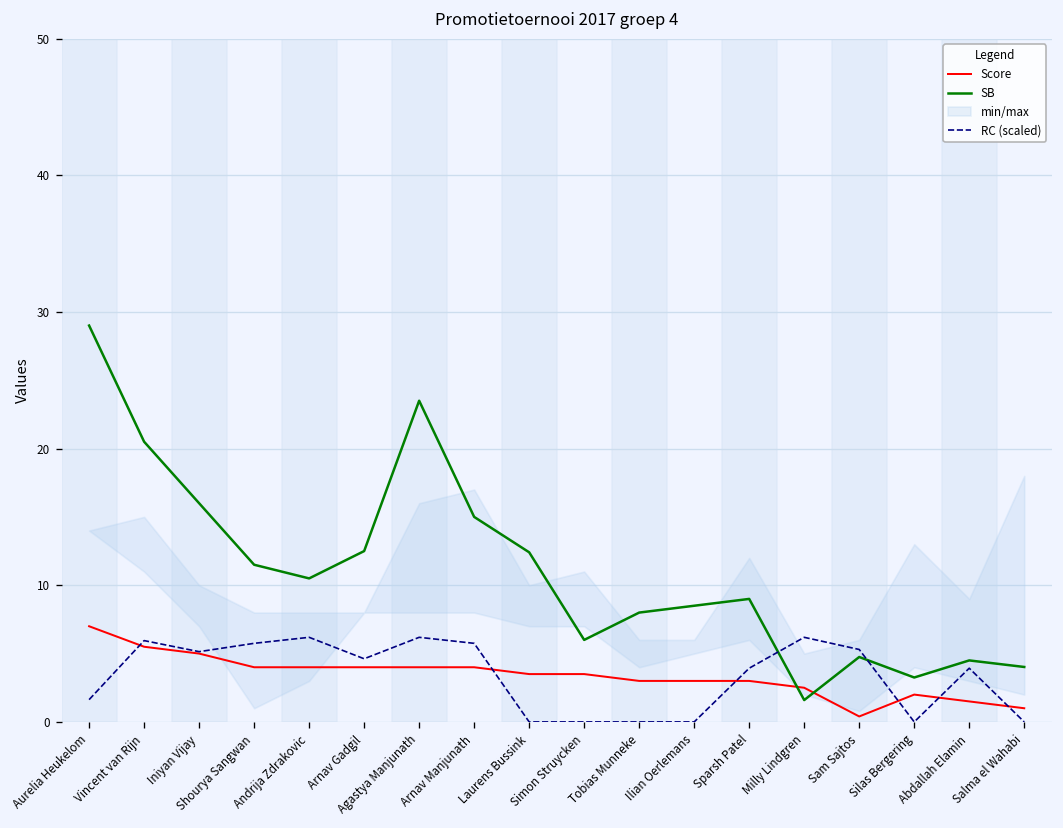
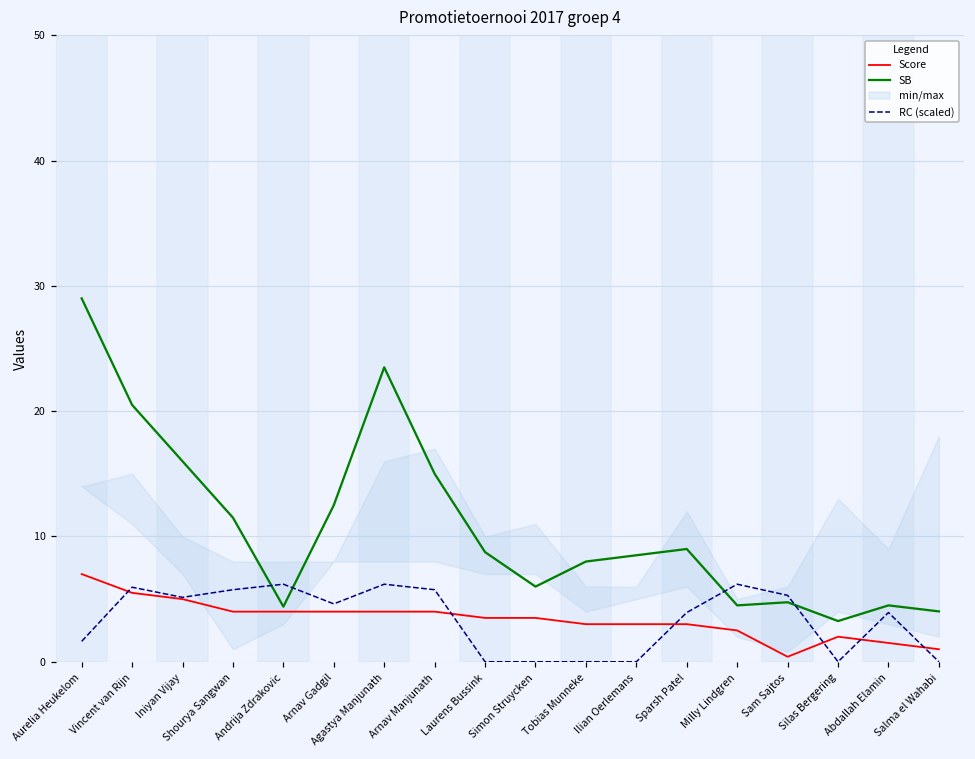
  {
    "Score": {
      "Aurelia Heukelom": 7.0,
      "Vincent van Rijn": 5.5,
      "Shourya Sangwan": 4.0,
      "Andrija Zdrakovic": 4.0,
      "Arnav Gadgil": 4.0,
      "Agastya Manjunath": 4.0,
      "Arnav Manjunath": 4.0,
      "Laurens Bussink": 3.5,
      "Simon Struycken": 3.5,
      "Tobias Munneke": 3.0,
      "Ilian Oerlemans": 3.0,
      "Sparsh Patel": 3.0,
      "Milly Lindgren": 2.5,
      "Sam Sajtos": 0.4,
      "Silas Bergering": 2.0,
      "Abdallah Elamin": 1.5,
      "Salma el Wahabi": 1.0
    },
    "SB": {
      "Aurelia Heukelom": 29.0,
      "Vincent van Rijn": 20.5,
      "Iniyan Vijay": 16.0,
      "Shourya Sangwan": 11.5,
-     "Andrija Zdrakovic": 10.5,
+     "Andrija Zdrakovic": 4.4,
      "Arnav Gadgil": 12.5,
      "Agastya Manjunath": 23.5,
      "Arnav Manjunath": 15.0,
-     "Laurens Bussink": 12.4,
+     "Laurens Bussink": 8.8,
      "Simon Struycken": 6.0,
      "Tobias Munneke": 8.0,
      "Ilian Oerlemans": 8.5,
      "Sparsh Patel": 9.0,
-     "Milly Lindgren": 1.6,
+     "Milly Lindgren": 4.5,
      "Sam Sajtos": 4.8,
      "Silas Bergering": 3.3,
      "Abdallah Elamin": 4.5,
      "Salma el Wahabi": 4.0
    },
    "RC (scaled)": {
      "Aurelia Heukelom": 1.6,
      "Vincent van Rijn": 6.0,
      "Shourya Sangwan": 5.8,
      "Andrija Zdrakovic": 6.2,
      "Arnav Gadgil": 4.6,
      "Agastya Manjunath": 6.2,
      "Arnav Manjunath": 5.8,
      "Laurens Bussink": 0.0,
      "Simon Struycken": 0.0,
      "Tobias Munneke": 0.0,
      "Ilian Oerlemans": 0.0,
      "Sparsh Patel": 3.9,
      "Milly Lindgren": 6.2,
      "Sam Sajtos": 5.3,
      "Silas Bergering": 0.0,
      "Abdallah Elamin": 3.9,
      "Salma el Wahabi": 0.0
    }
  }
